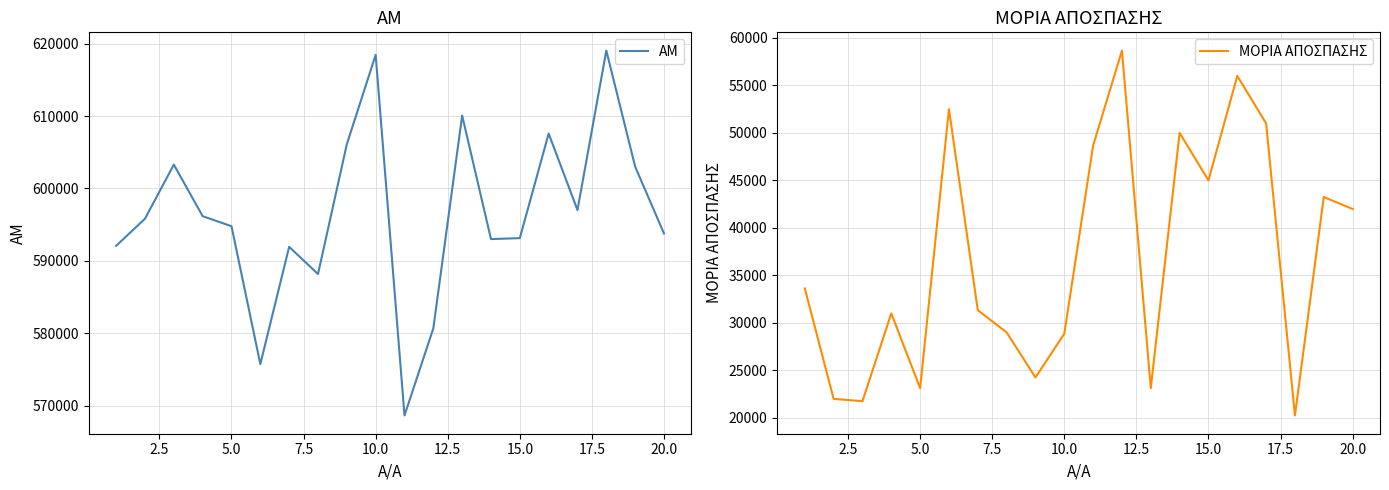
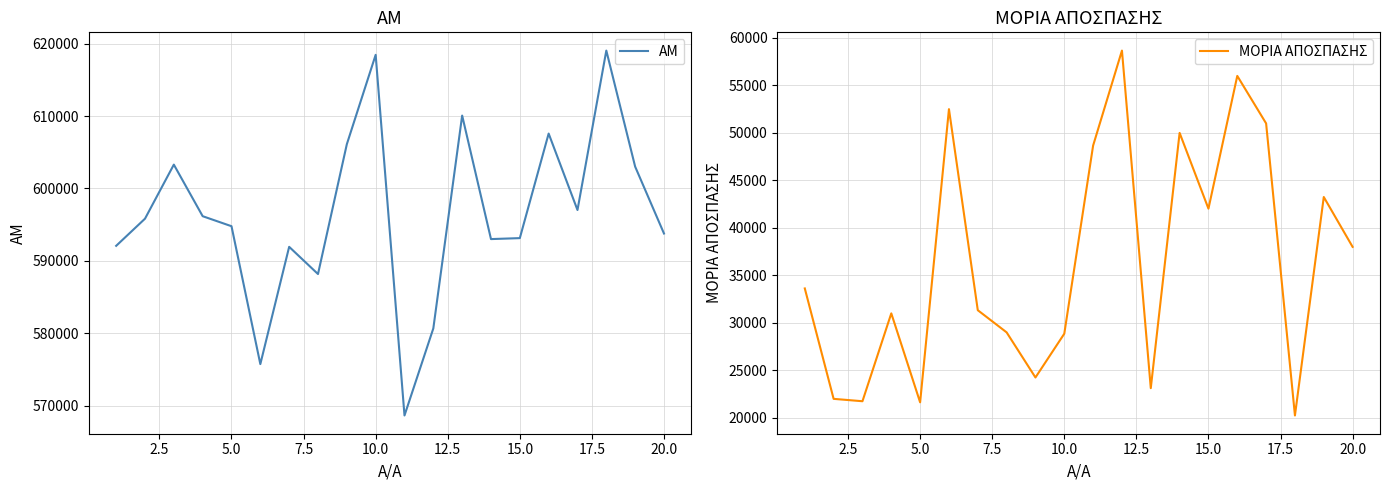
  {
    "AM": {
      "5.0": 595000,
      "10.0": 618000,
      "15.0": 593000,
      "20.0": 594000
    },
    "ΜΟΡΙΑ ΑΠΟΣΠΑΣΗΣ": {
-     "5.0": 23000,
+     "5.0": 22000,
      "10.0": 29000,
-     "15.0": 45000,
-     "20.0": 42000
+     "15.0": 42000,
+     "20.0": 38000
    }
  }
